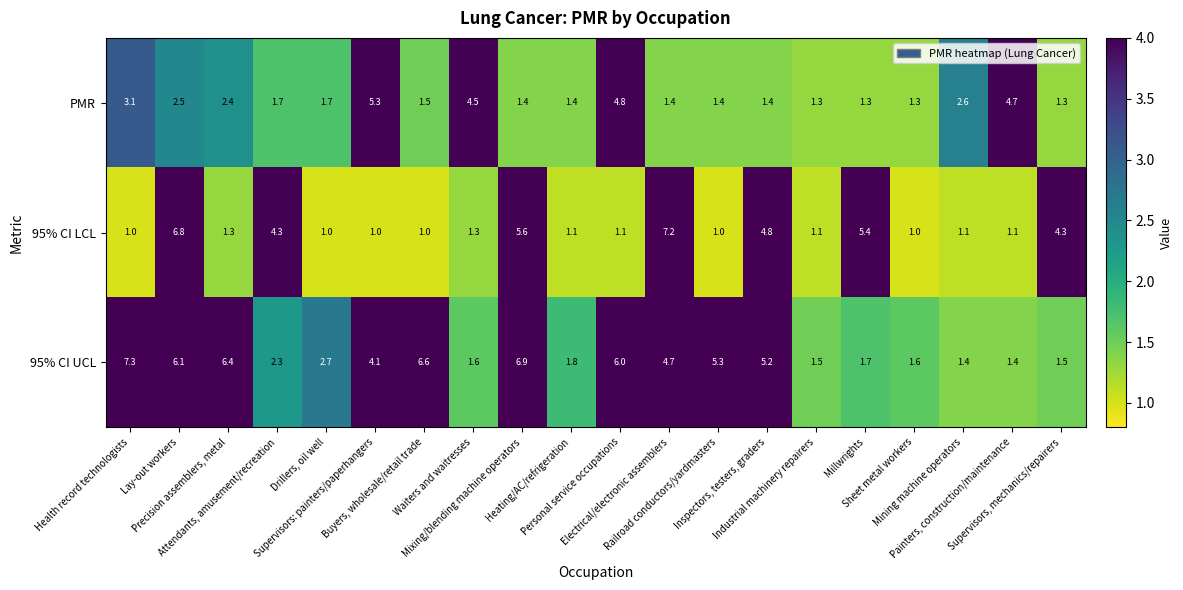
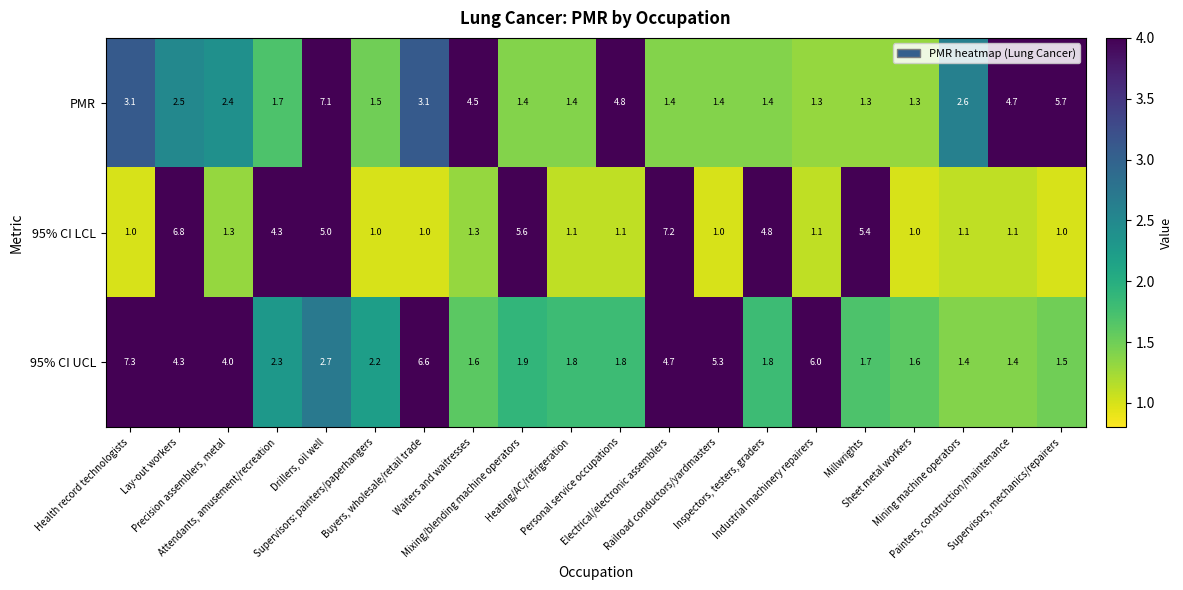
  {
    "PMR": {
      "Health record technologists": 3.1,
      "Lay-out workers": 2.5,
      "Precision assemblers, metal": 2.4,
      "Attendants, amusement/recreation": 1.7,
-     "Drillers, oil well": 1.7,
-     "Supervisors: painters/paperhangers": 5.3,
-     "Buyers, wholesale/retail trade": 1.5,
+     "Drillers, oil well": 7.1,
+     "Supervisors: painters/paperhangers": 1.5,
+     "Buyers, wholesale/retail trade": 3.1,
      "Waiters and waitresses": 4.5,
      "Mixing/blending machine operators": 1.4,
      "Heating/AC/refrigeration": 1.4,
      "Personal service occupations": 4.8,
      "Electrical/electronic assemblers": 1.4,
      "Railroad conductors/yardmasters": 1.4,
      "Inspectors, testers, graders": 1.4,
      "Industrial machinery repairers": 1.3,
      "Millwrights": 1.3,
      "Sheet metal workers": 1.3,
      "Mining machine operators": 2.6,
      "Painters, construction/maintenance": 4.7,
-     "Supervisors, mechanics/repairers": 1.3
+     "Supervisors, mechanics/repairers": 5.7
    },
    "95% CI LCL": {
      "Health record technologists": 1.0,
      "Lay-out workers": 6.8,
      "Precision assemblers, metal": 1.3,
      "Attendants, amusement/recreation": 4.3,
-     "Drillers, oil well": 1.0,
+     "Drillers, oil well": 5.0,
      "Supervisors: painters/paperhangers": 1.0,
      "Buyers, wholesale/retail trade": 1.0,
      "Waiters and waitresses": 1.3,
      "Mixing/blending machine operators": 5.6,
      "Heating/AC/refrigeration": 1.1,
      "Personal service occupations": 1.1,
      "Electrical/electronic assemblers": 7.2,
      "Railroad conductors/yardmasters": 1.0,
      "Inspectors, testers, graders": 4.8,
      "Industrial machinery repairers": 1.1,
      "Millwrights": 5.4,
      "Sheet metal workers": 1.0,
      "Mining machine operators": 1.1,
      "Painters, construction/maintenance": 1.1,
-     "Supervisors, mechanics/repairers": 4.3
+     "Supervisors, mechanics/repairers": 1.0
    },
    "95% CI UCL": {
      "Health record technologists": 7.3,
-     "Lay-out workers": 6.1,
-     "Precision assemblers, metal": 6.4,
+     "Lay-out workers": 4.3,
+     "Precision assemblers, metal": 4.0,
      "Attendants, amusement/recreation": 2.3,
      "Drillers, oil well": 2.7,
-     "Supervisors: painters/paperhangers": 4.1,
+     "Supervisors: painters/paperhangers": 2.2,
      "Buyers, wholesale/retail trade": 6.6,
      "Waiters and waitresses": 1.6,
-     "Mixing/blending machine operators": 6.9,
+     "Mixing/blending machine operators": 1.9,
      "Heating/AC/refrigeration": 1.8,
-     "Personal service occupations": 6.0,
+     "Personal service occupations": 1.8,
      "Electrical/electronic assemblers": 4.7,
      "Railroad conductors/yardmasters": 5.3,
-     "Inspectors, testers, graders": 5.2,
-     "Industrial machinery repairers": 1.5,
+     "Inspectors, testers, graders": 1.8,
+     "Industrial machinery repairers": 6.0,
      "Millwrights": 1.7,
      "Sheet metal workers": 1.6,
      "Mining machine operators": 1.4,
      "Painters, construction/maintenance": 1.4,
      "Supervisors, mechanics/repairers": 1.5
    }
  }
